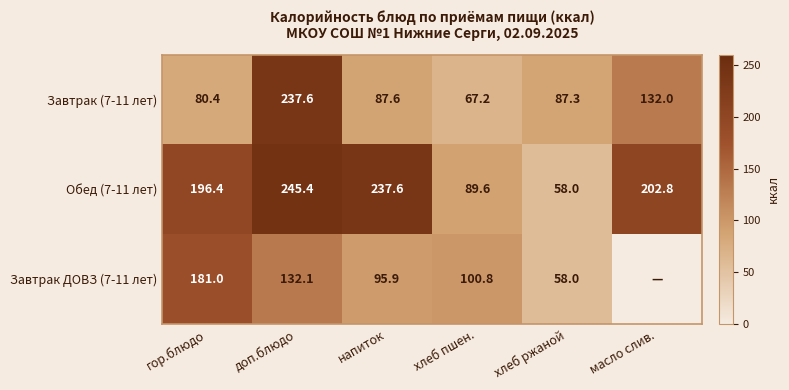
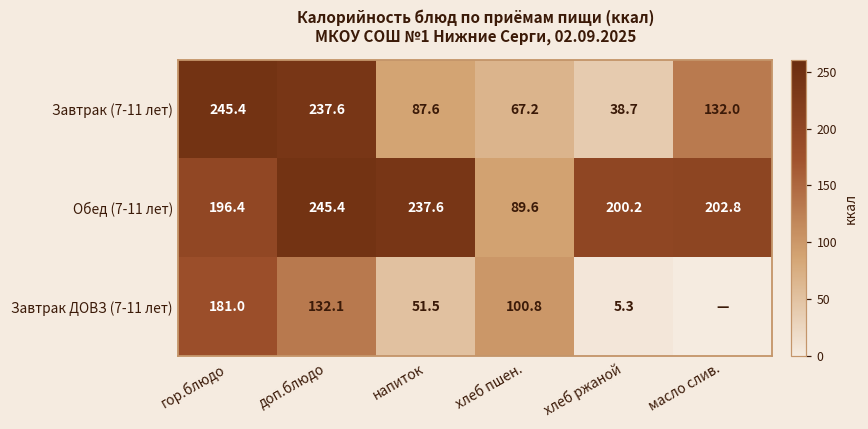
  {
    "Завтрак (7-11 лет)": {
-     "гор.блюдо": 80.4,
+     "гор.блюдо": 245.4,
      "доп.блюдо": 237.6,
      "напиток": 87.6,
      "хлеб пшен.": 67.2,
-     "хлеб ржаной": 87.3,
+     "хлеб ржаной": 38.7,
      "масло слив.": 132.0
    },
    "Обед (7-11 лет)": {
      "гор.блюдо": 196.4,
      "доп.блюдо": 245.4,
      "напиток": 237.6,
      "хлеб пшен.": 89.6,
-     "хлеб ржаной": 58.0,
+     "хлеб ржаной": 200.2,
      "масло слив.": 202.8
    },
    "Завтрак ДОВЗ (7-11 лет)": {
      "гор.блюдо": 181.0,
      "доп.блюдо": 132.1,
-     "напиток": 95.9,
+     "напиток": 51.5,
      "хлеб пшен.": 100.8,
-     "хлеб ржаной": 58.0
+     "хлеб ржаной": 5.3
    }
  }
